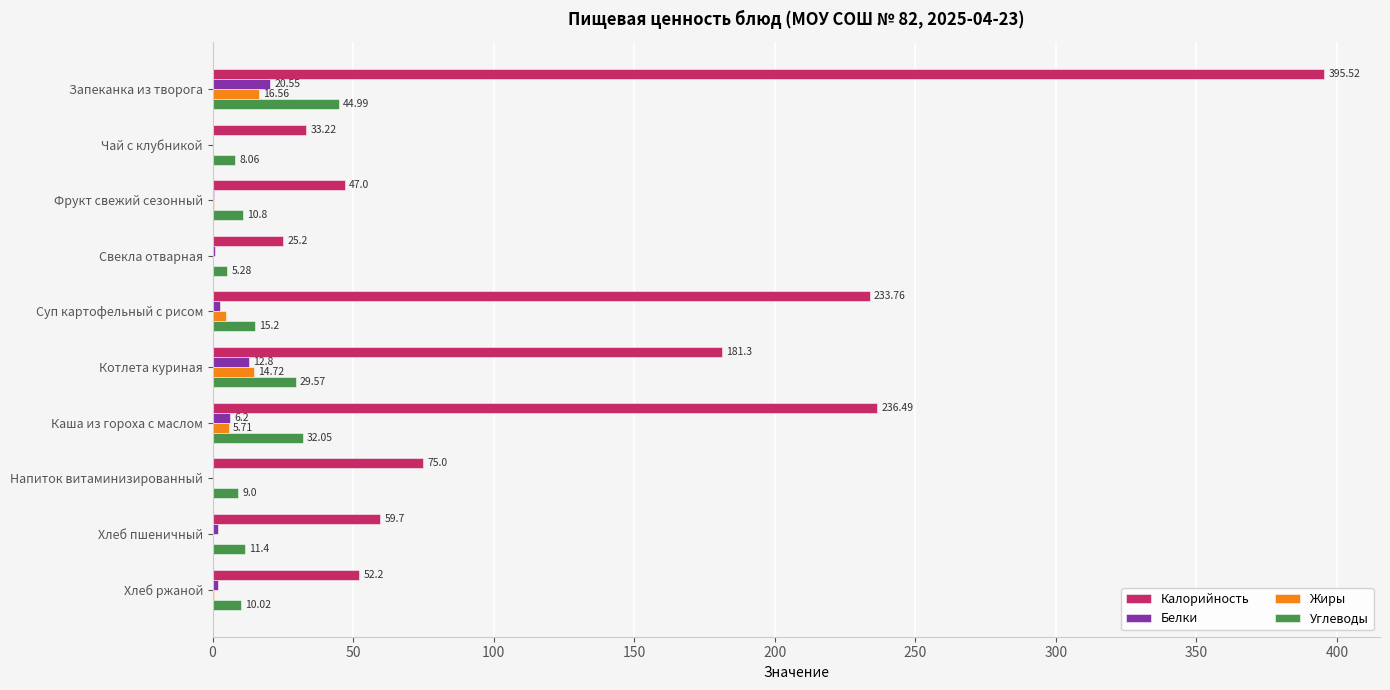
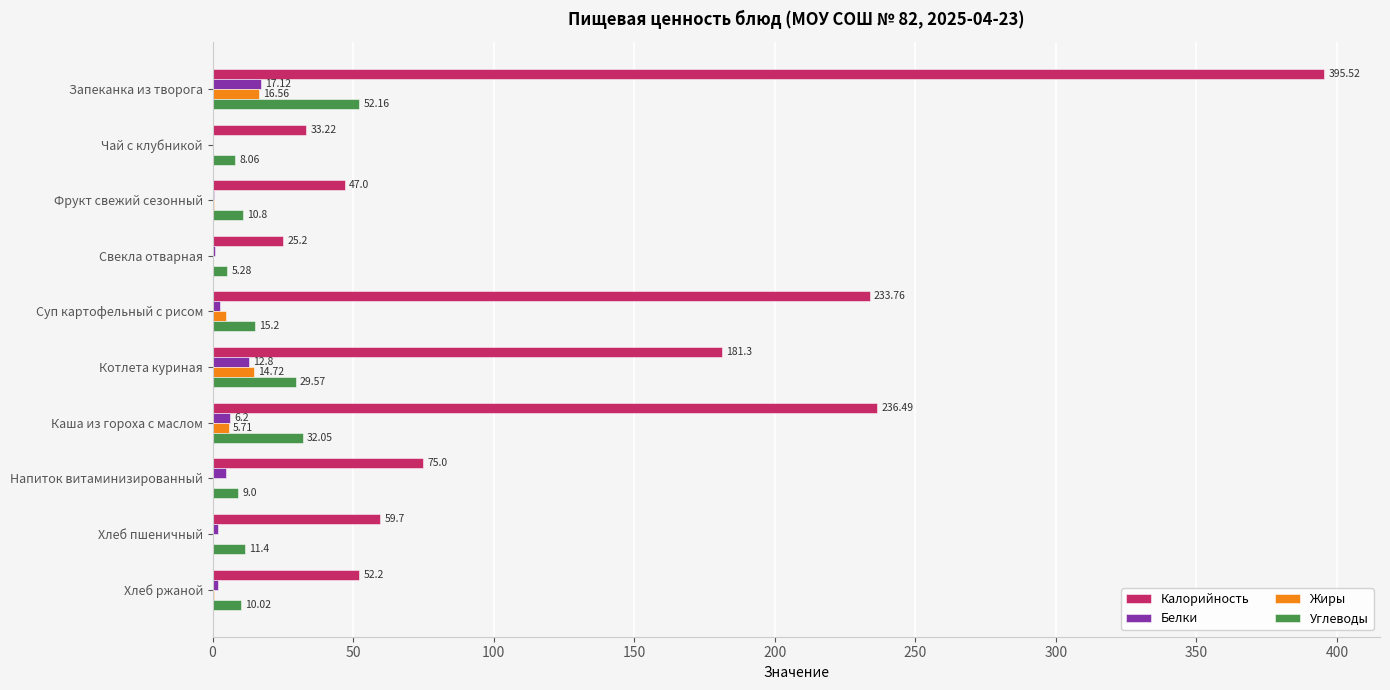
  {
    "Калорийность": {
      "Запеканка из творога": 395.52,
      "Чай с клубникой": 33.22,
      "Фрукт свежий сезонный": 47.0,
      "Свекла отварная": 25.2,
      "Суп картофельный с рисом": 233.76,
      "Котлета куриная": 181.3,
      "Каша из гороха с маслом": 236.49,
      "Напиток витаминизированный": 75.0,
      "Хлеб пшеничный": 59.7,
      "Хлеб ржаной": 52.2
    },
    "Белки": {
-     "Запеканка из творога": 20.55,
+     "Запеканка из творога": 17.12,
      "Котлета куриная": 12.8,
      "Каша из гороха с маслом": 6.2,
-     "Напиток витаминизированный": 0
+     "Напиток витаминизированный": 5
    },
    "Жиры": {
      "Запеканка из творога": 16.56,
      "Котлета куриная": 14.72,
      "Каша из гороха с маслом": 5.71
    },
    "Углеводы": {
-     "Запеканка из творога": 44.99,
+     "Запеканка из творога": 52.16,
      "Чай с клубникой": 8.06,
      "Фрукт свежий сезонный": 10.8,
      "Свекла отварная": 5.28,
      "Суп картофельный с рисом": 15.2,
      "Котлета куриная": 29.57,
      "Каша из гороха с маслом": 32.05,
      "Напиток витаминизированный": 9.0,
      "Хлеб пшеничный": 11.4,
      "Хлеб ржаной": 10.02
    }
  }
